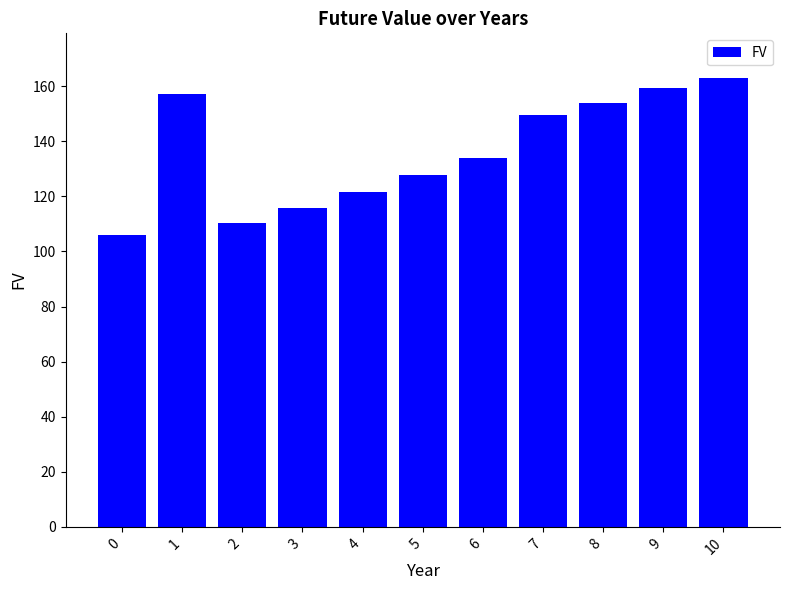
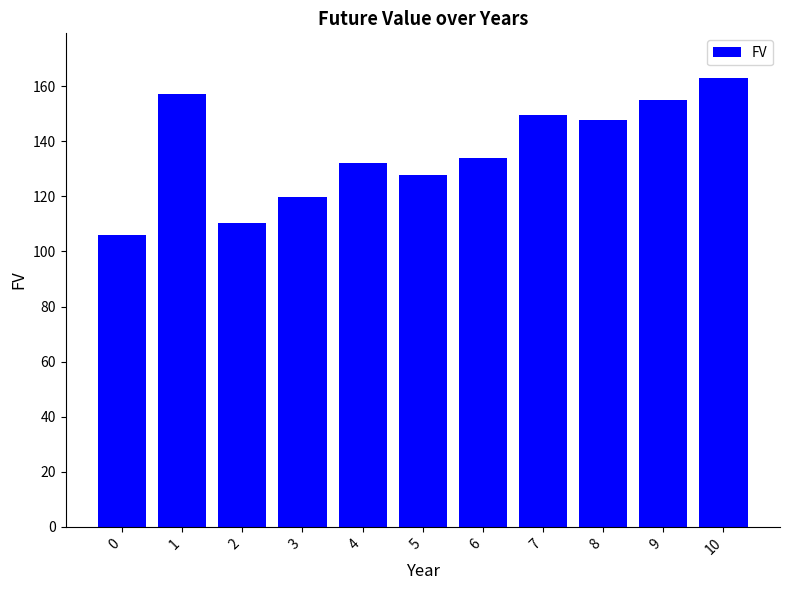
  {
    "0": 106,
    "1": 157,
    "2": 110,
-   "3": 116,
-   "4": 122,
+   "3": 120,
+   "4": 132,
    "5": 128,
    "6": 134,
    "7": 150,
-   "8": 154,
-   "9": 159,
+   "8": 148,
+   "9": 155,
    "10": 163
  }
